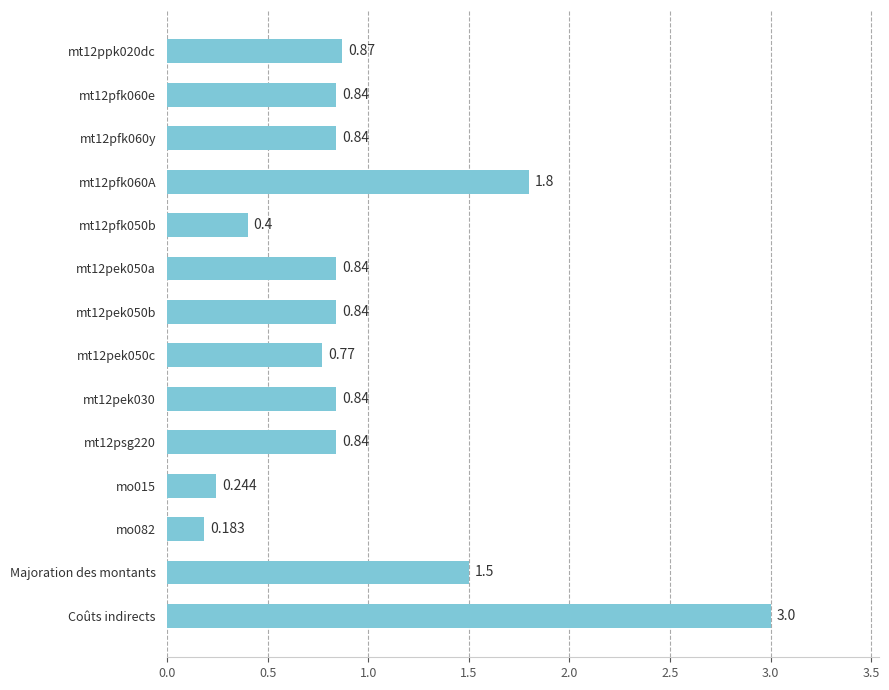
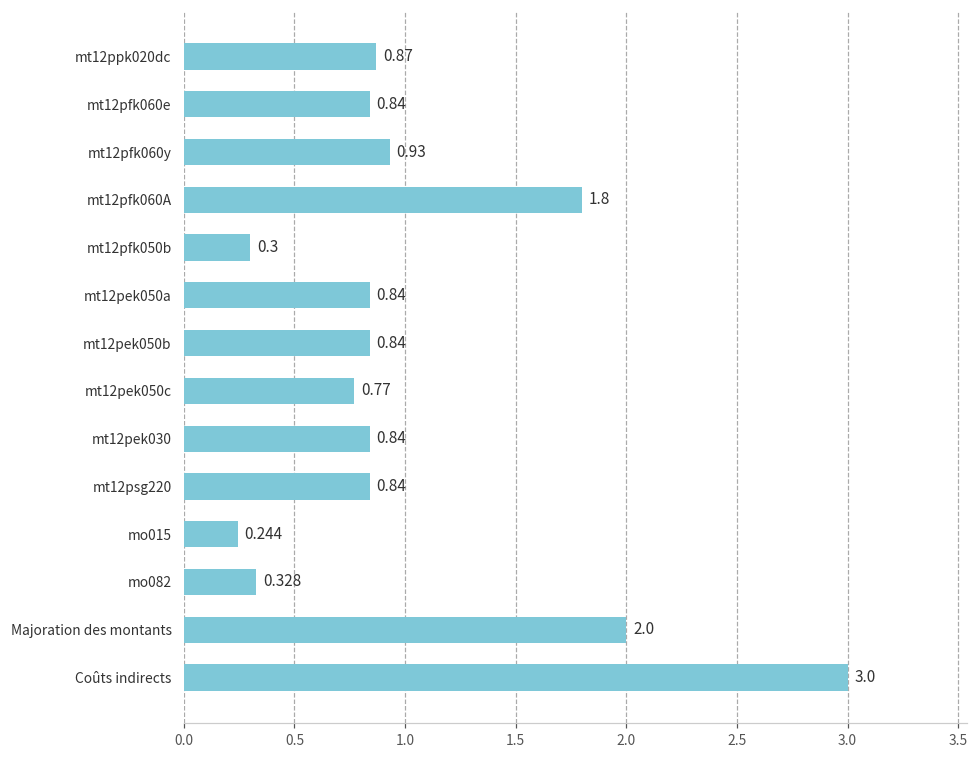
  {
    "mt12ppk020dc": 0.87,
    "mt12pfk060e": 0.84,
-   "mt12pfk060y": 0.84,
+   "mt12pfk060y": 0.93,
    "mt12pfk060A": 1.8,
-   "mt12pfk050b": 0.4,
+   "mt12pfk050b": 0.3,
    "mt12pek050a": 0.84,
    "mt12pek050b": 0.84,
    "mt12pek050c": 0.77,
    "mt12pek030": 0.84,
    "mt12psg220": 0.84,
    "mo015": 0.244,
-   "mo082": 0.183,
-   "Majoration des montants": 1.5,
+   "mo082": 0.328,
+   "Majoration des montants": 2.0,
    "Coûts indirects": 3.0
  }
